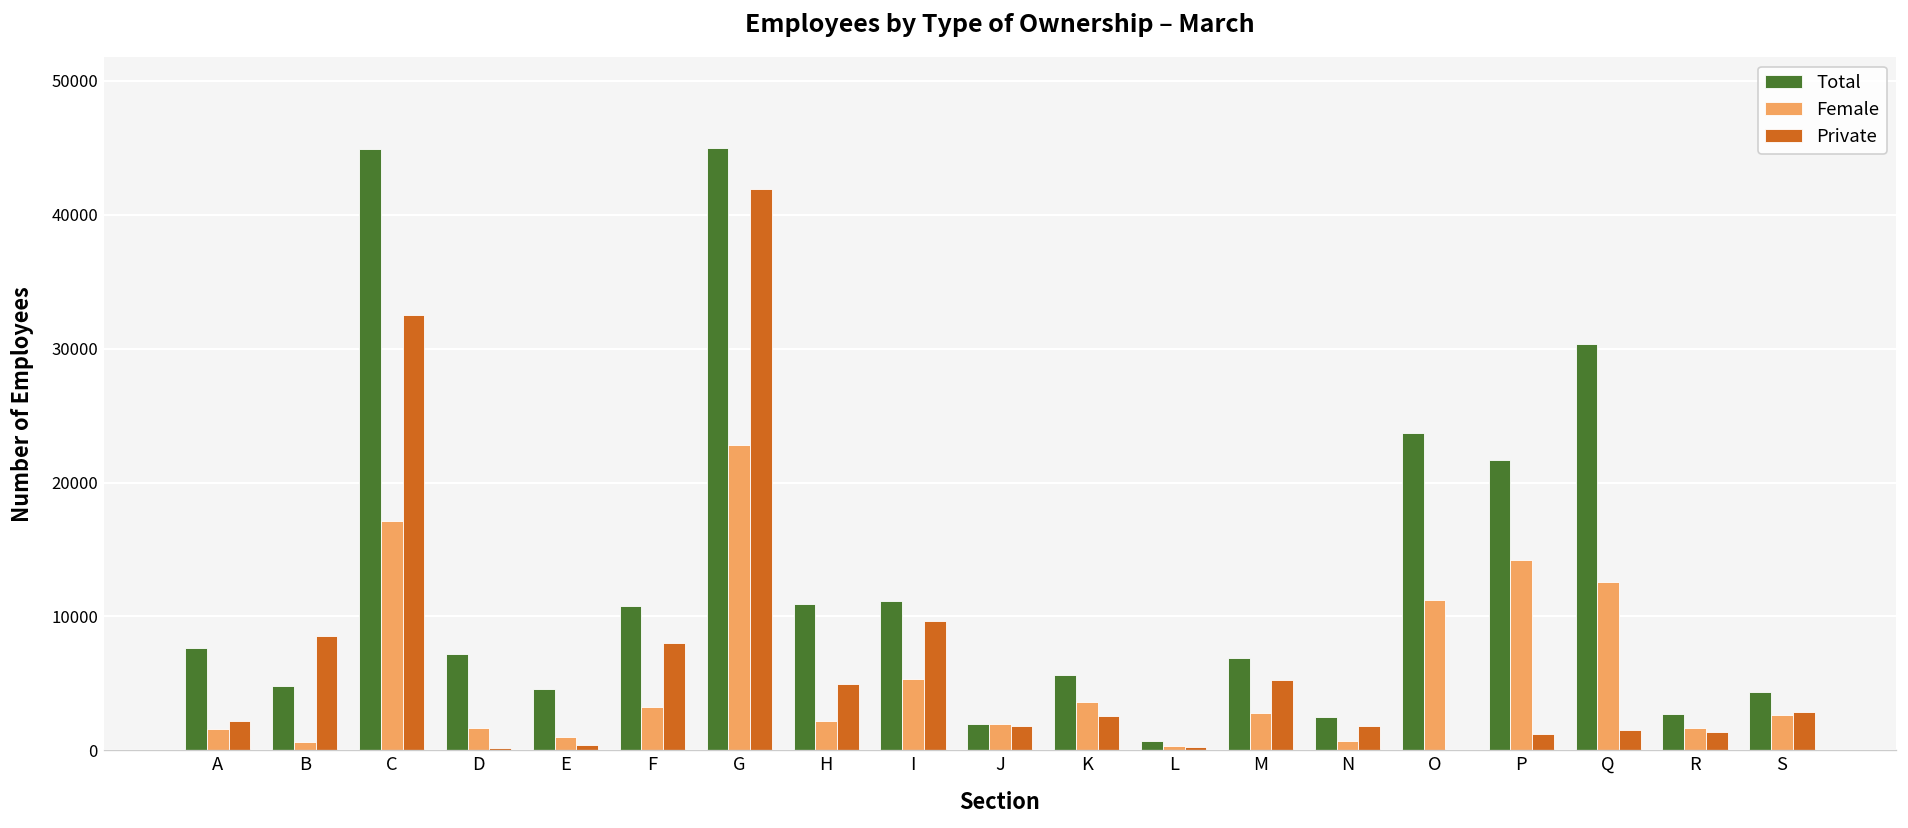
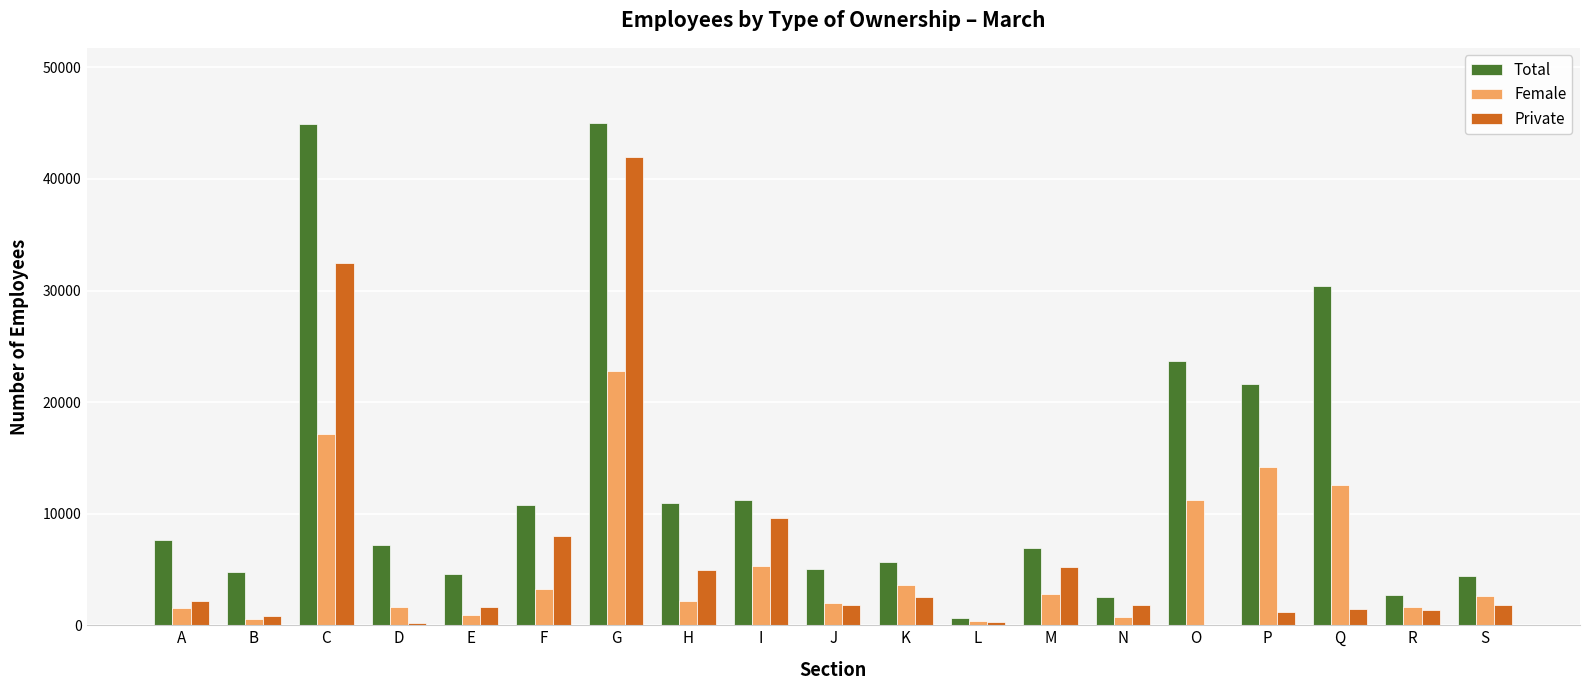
  {
    "Total": {
      "A": 7600,
      "B": 4800,
      "C": 44900,
      "D": 7200,
      "E": 4600,
      "F": 10800,
      "G": 45000,
      "H": 10900,
      "I": 11200,
-     "J": 2000,
+     "J": 5100,
      "K": 5700,
      "L": 700,
      "M": 6900,
      "N": 2500,
      "O": 23700,
      "P": 21600,
      "Q": 30400,
      "R": 2700,
      "S": 4400
    },
    "Female": {
      "A": 1600,
      "B": 600,
      "C": 17100,
      "D": 1600,
      "E": 1000,
      "F": 3300,
      "G": 22800,
      "H": 2200,
      "I": 5300,
      "J": 2000,
      "K": 3600,
      "L": 300,
      "M": 2800,
      "N": 700,
      "O": 11200,
      "P": 14200,
      "Q": 12500,
      "R": 1700,
      "S": 2700
    },
    "Private": {
      "A": 2200,
-     "B": 8500,
+     "B": 800,
      "C": 32500,
-     "E": 400,
+     "E": 1600,
      "F": 8000,
      "G": 41900,
      "H": 5000,
      "I": 9600,
      "J": 1800,
      "K": 2500,
      "L": 300,
      "M": 5300,
      "N": 1800,
      "P": 1200,
      "Q": 1500,
      "R": 1300,
-     "S": 2900
+     "S": 1900
    }
  }
